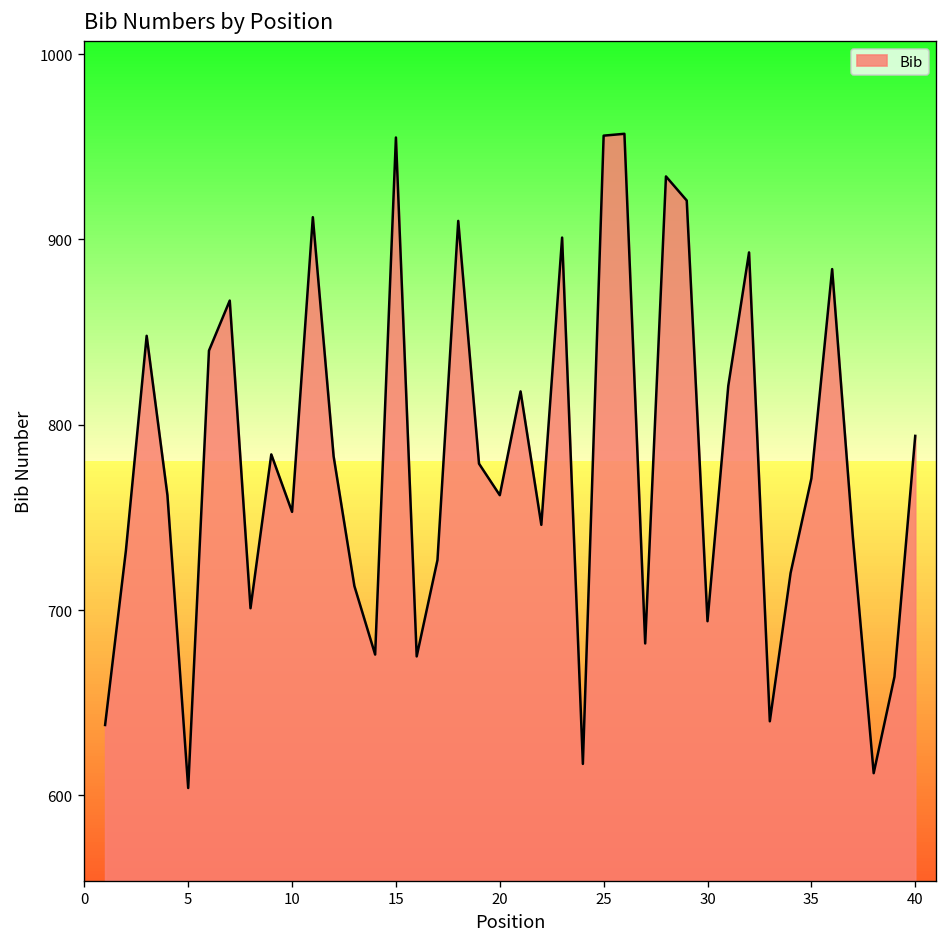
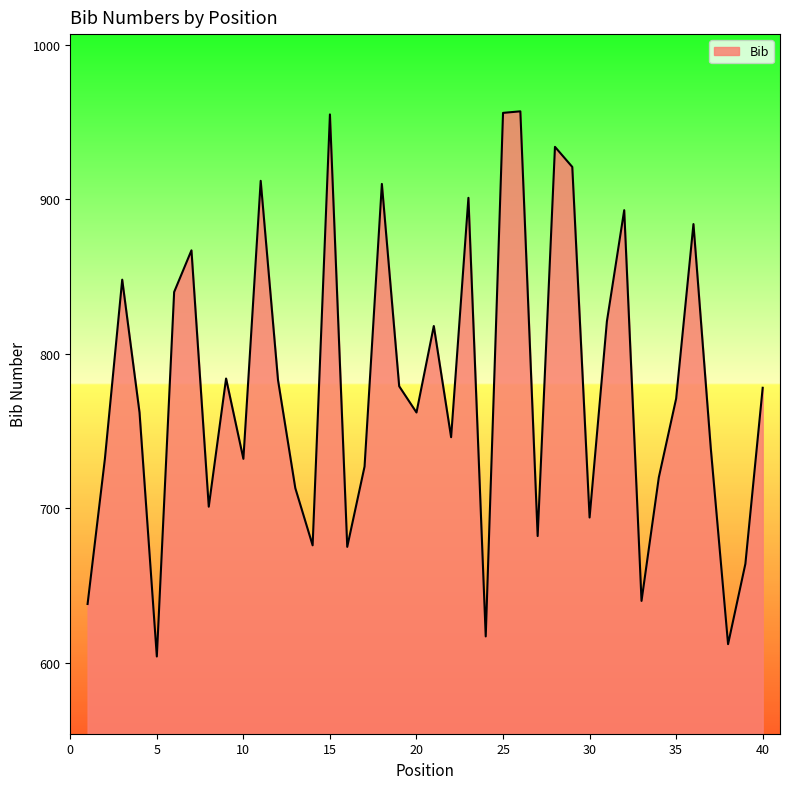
  {
    "5": 604,
-   "10": 753,
+   "10": 732,
    "15": 955,
    "20": 762,
    "25": 956,
    "30": 694,
    "35": 771,
-   "40": 794
+   "40": 778
  }
